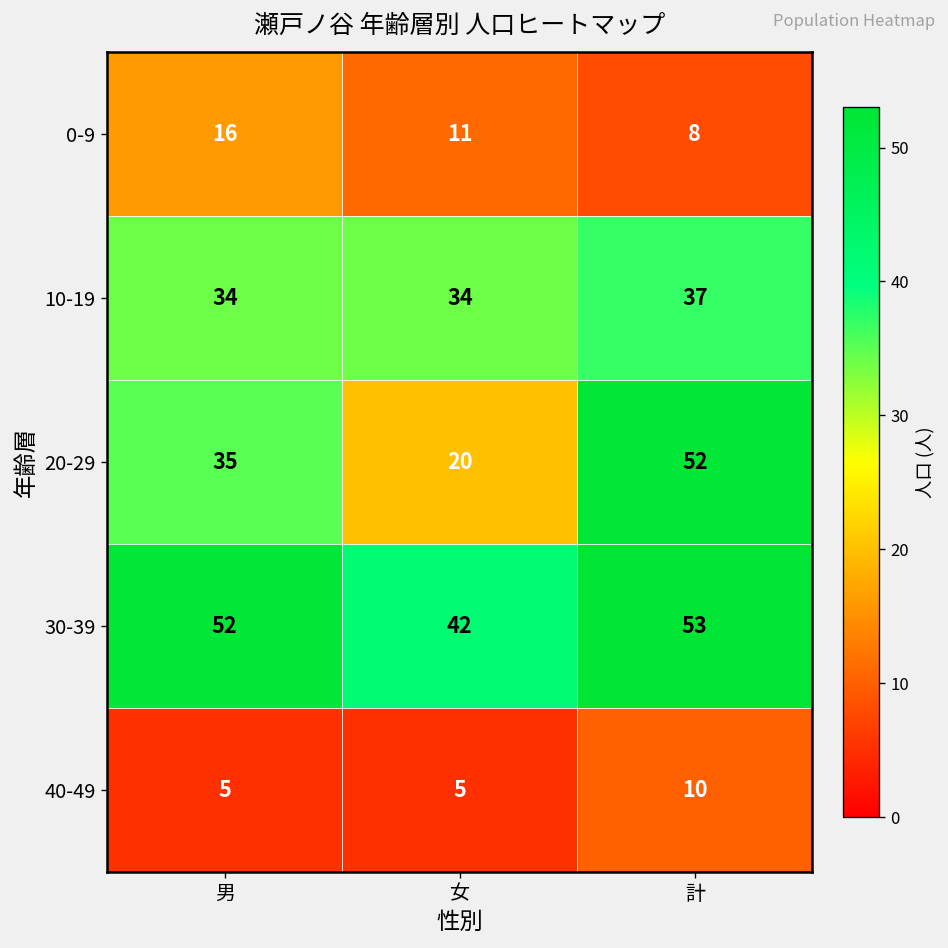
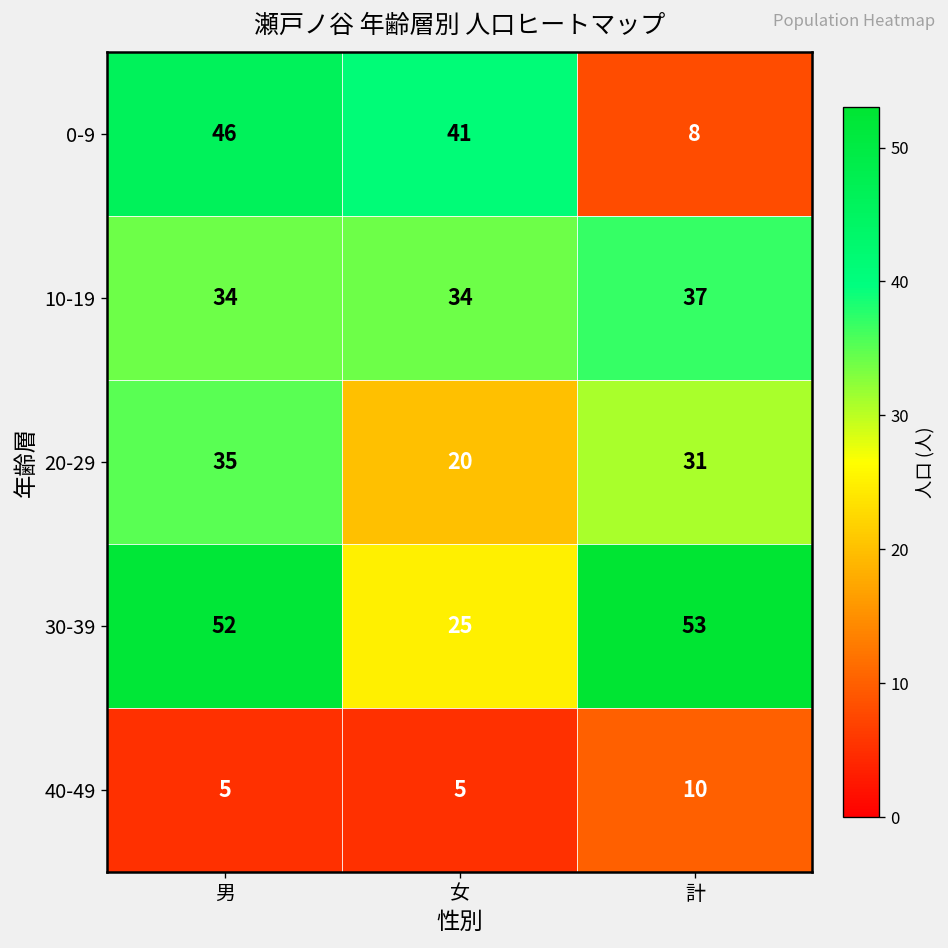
  {
    "0-9": {
-     "男": 16,
-     "女": 11,
+     "男": 46,
+     "女": 41,
      "計": 8
    },
    "10-19": {
      "男": 34,
      "女": 34,
      "計": 37
    },
    "20-29": {
      "男": 35,
      "女": 20,
-     "計": 52
+     "計": 31
    },
    "30-39": {
      "男": 52,
-     "女": 42,
+     "女": 25,
      "計": 53
    },
    "40-49": {
      "男": 5,
      "女": 5,
      "計": 10
    }
  }
